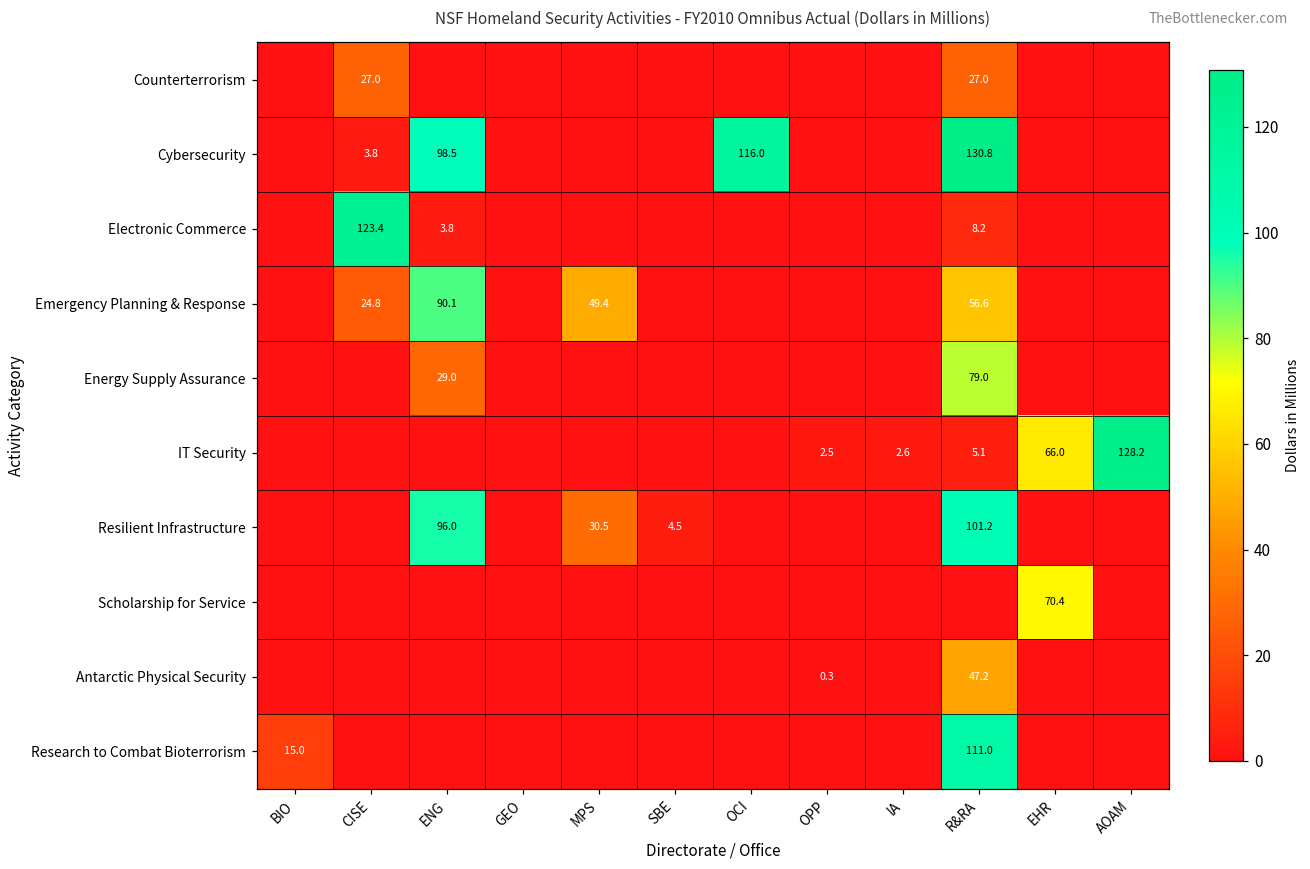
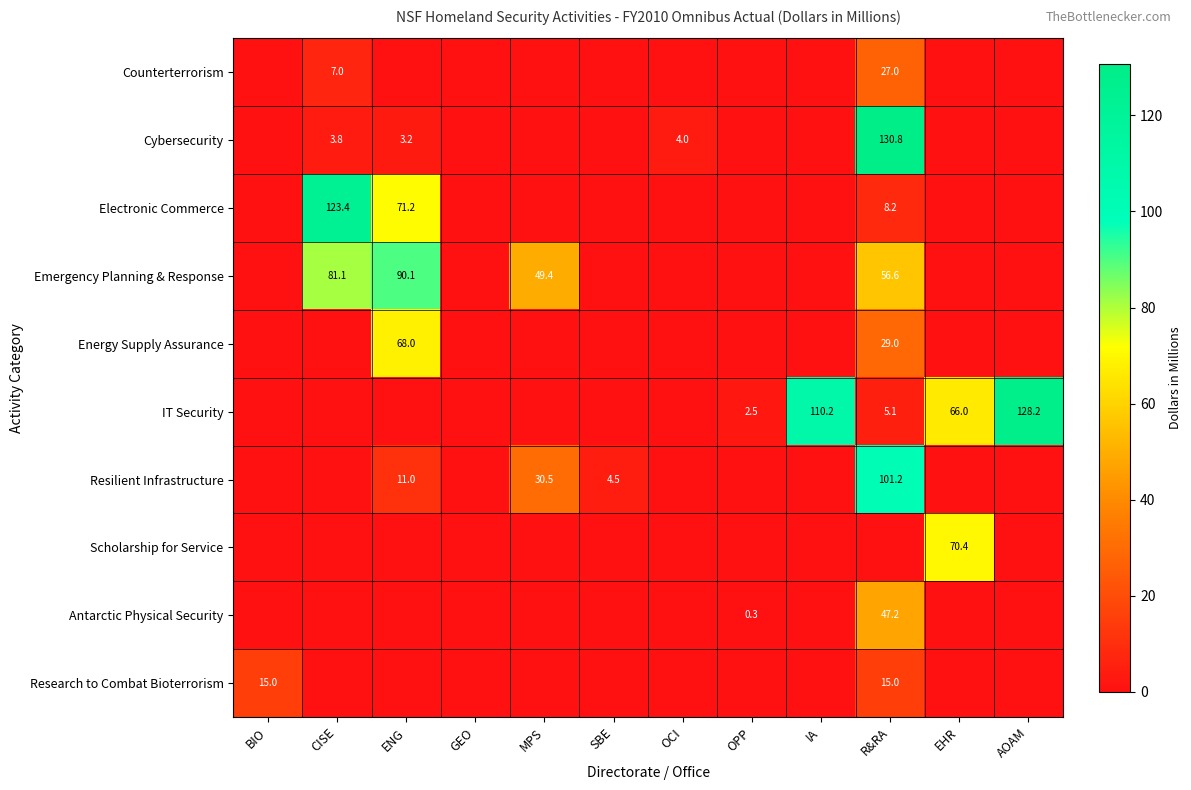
  {
    "Counterterrorism": {
-     "CISE": 27.0,
+     "CISE": 7.0,
      "R&RA": 27.0
    },
    "Cybersecurity": {
      "CISE": 3.8,
-     "ENG": 98.5,
-     "OCI": 116.0,
+     "ENG": 3.2,
+     "OCI": 4.0,
      "R&RA": 130.8
    },
    "Electronic Commerce": {
      "CISE": 123.4,
-     "ENG": 3.8,
+     "ENG": 71.2,
      "R&RA": 8.2
    },
    "Emergency Planning & Response": {
-     "CISE": 24.8,
+     "CISE": 81.1,
      "ENG": 90.1,
      "MPS": 49.4,
      "R&RA": 56.6
    },
    "Energy Supply Assurance": {
-     "ENG": 29.0,
-     "R&RA": 79.0
+     "ENG": 68.0,
+     "R&RA": 29.0
    },
    "IT Security": {
      "OPP": 2.5,
-     "IA": 2.6,
+     "IA": 110.2,
      "R&RA": 5.1,
      "EHR": 66.0,
      "AOAM": 128.2
    },
    "Resilient Infrastructure": {
-     "ENG": 96.0,
+     "ENG": 11.0,
      "MPS": 30.5,
      "SBE": 4.5,
      "R&RA": 101.2
    },
    "Scholarship for Service": {
      "EHR": 70.4
    },
    "Antarctic Physical Security": {
      "OPP": 0.3,
      "R&RA": 47.2
    },
    "Research to Combat Bioterrorism": {
      "BIO": 15.0,
-     "R&RA": 111.0
+     "R&RA": 15.0
    }
  }
